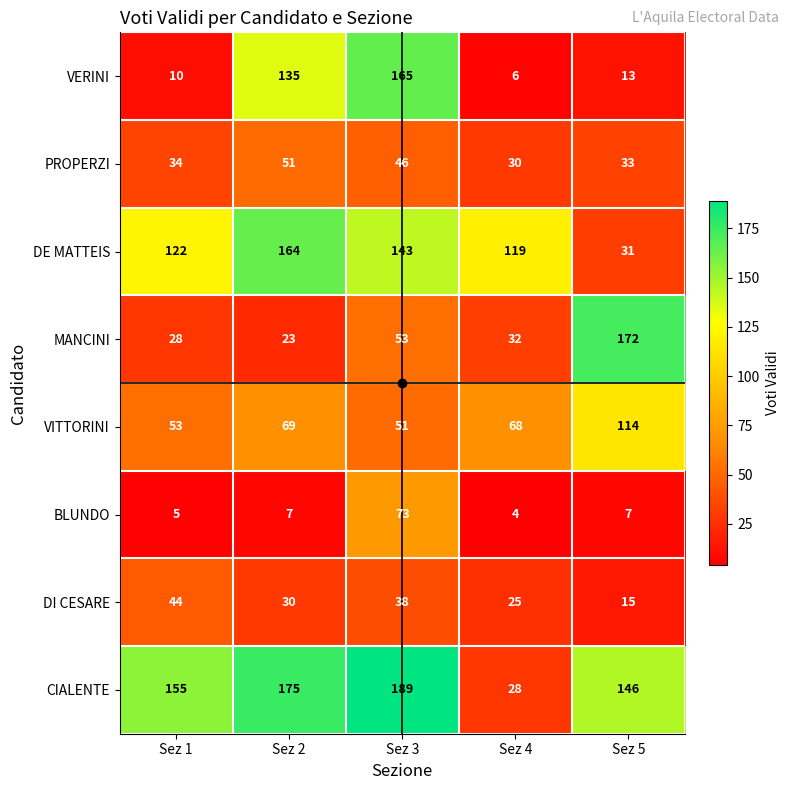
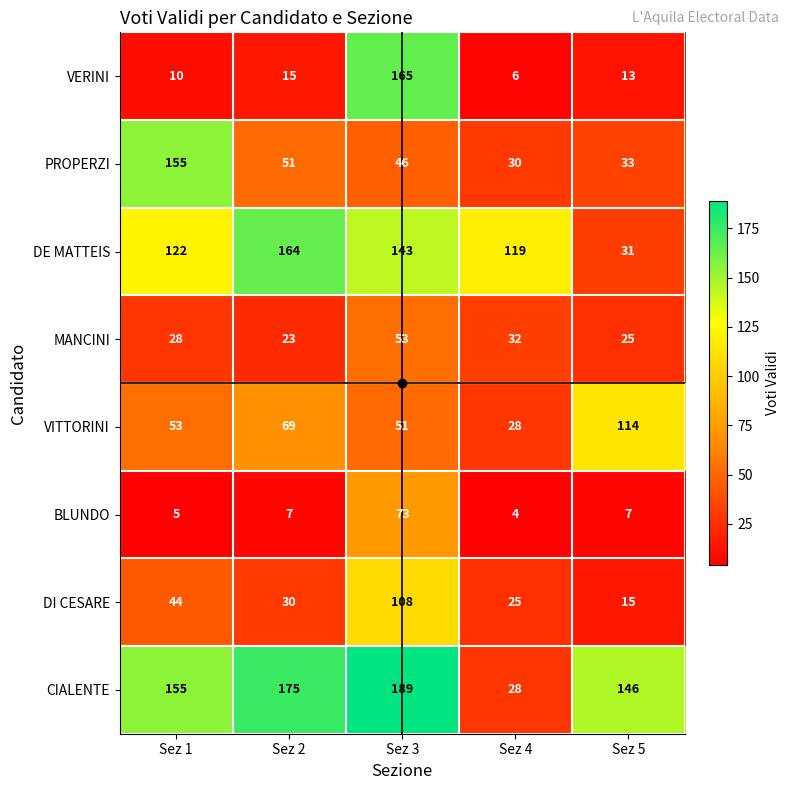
  {
    "VERINI": {
      "Sez 1": 10,
-     "Sez 2": 135,
+     "Sez 2": 15,
      "Sez 3": 165,
      "Sez 4": 6,
      "Sez 5": 13
    },
    "PROPERZI": {
-     "Sez 1": 34,
+     "Sez 1": 155,
      "Sez 2": 51,
      "Sez 3": 46,
      "Sez 4": 30,
      "Sez 5": 33
    },
    "DE MATTEIS": {
      "Sez 1": 122,
      "Sez 2": 164,
      "Sez 3": 143,
      "Sez 4": 119,
      "Sez 5": 31
    },
    "MANCINI": {
      "Sez 1": 28,
      "Sez 2": 23,
      "Sez 3": 53,
      "Sez 4": 32,
-     "Sez 5": 172
+     "Sez 5": 25
    },
    "VITTORINI": {
      "Sez 1": 53,
      "Sez 2": 69,
      "Sez 3": 51,
-     "Sez 4": 68,
+     "Sez 4": 28,
      "Sez 5": 114
    },
    "BLUNDO": {
      "Sez 1": 5,
      "Sez 2": 7,
      "Sez 3": 73,
      "Sez 4": 4,
      "Sez 5": 7
    },
    "DI CESARE": {
      "Sez 1": 44,
      "Sez 2": 30,
-     "Sez 3": 38,
+     "Sez 3": 108,
      "Sez 4": 25,
      "Sez 5": 15
    },
    "CIALENTE": {
      "Sez 1": 155,
      "Sez 2": 175,
      "Sez 3": 189,
      "Sez 4": 28,
      "Sez 5": 146
    }
  }
